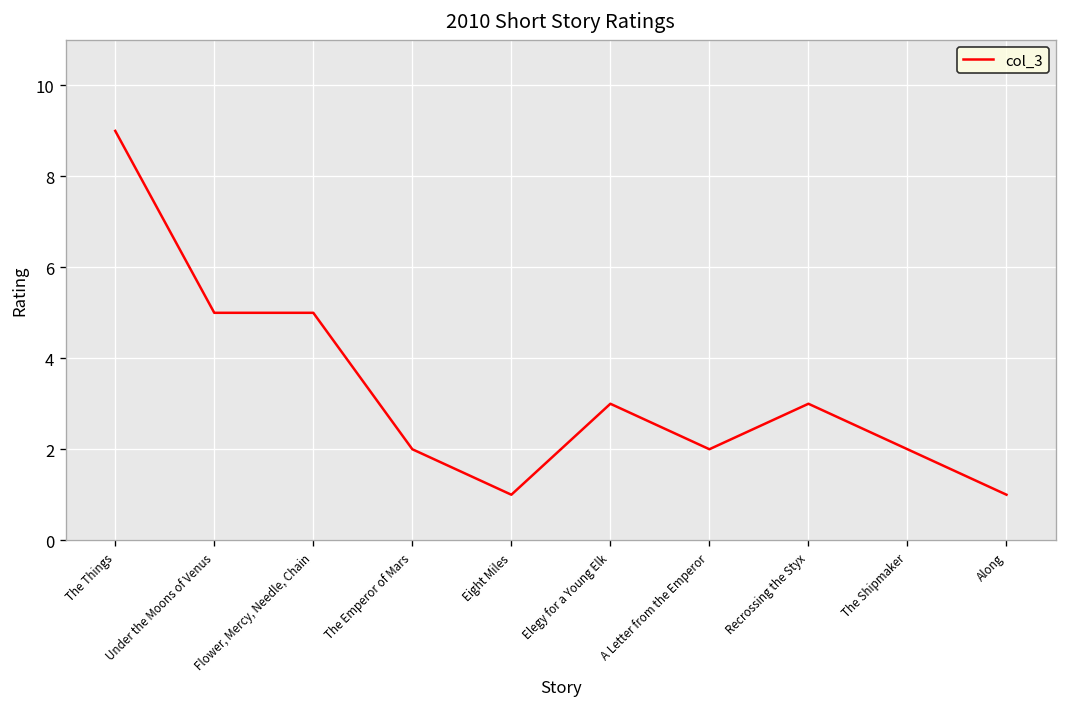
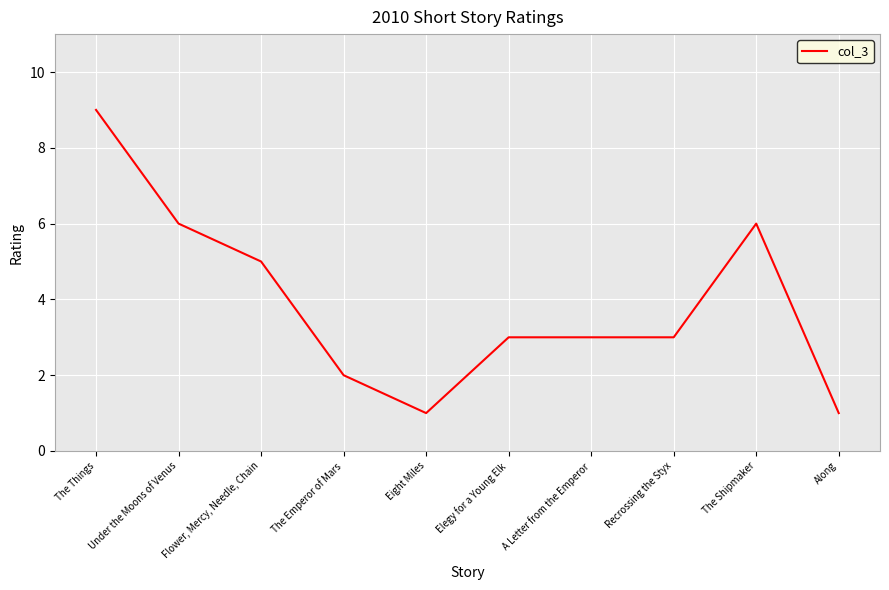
  {
    "The Things": 9,
-   "Under the Moons of Venus": 5,
+   "Under the Moons of Venus": 6,
    "Flower, Mercy, Needle, Chain": 5,
    "The Emperor of Mars": 2,
    "Eight Miles": 1,
    "Elegy for a Young Elk": 3,
-   "A Letter from the Emperor": 2,
+   "A Letter from the Emperor": 3,
    "Recrossing the Styx": 3,
-   "The Shipmaker": 2,
+   "The Shipmaker": 6,
    "Along": 1
  }
